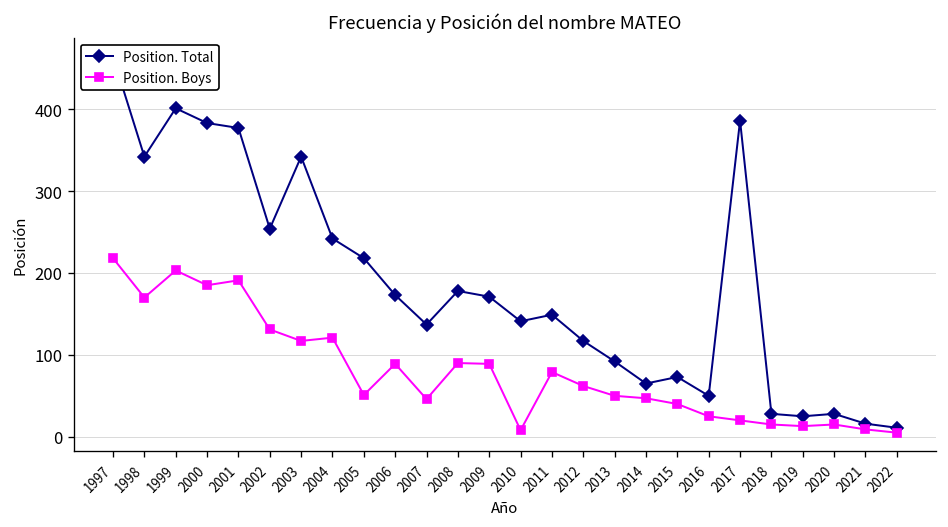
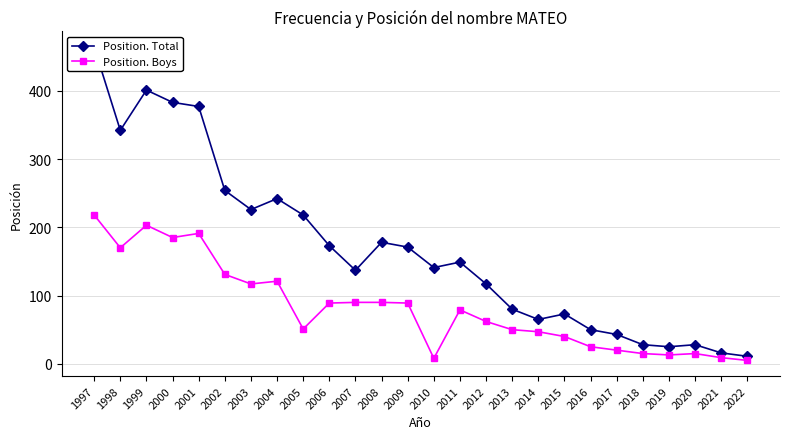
  {
    "Position. Total": {
      "1998": 340,
      "1999": 400,
      "2000": 380,
      "2001": 380,
      "2002": 250,
-     "2003": 340,
+     "2003": 230,
      "2004": 240,
      "2005": 220,
      "2006": 170,
      "2007": 140,
      "2008": 180,
      "2009": 170,
      "2010": 140,
      "2011": 150,
      "2012": 120,
-     "2013": 90,
+     "2013": 80,
      "2014": 70,
      "2015": 70,
      "2016": 50,
-     "2017": 390,
+     "2017": 40,
      "2018": 30,
      "2019": 30,
      "2020": 30,
      "2021": 20,
      "2022": 10
    },
    "Position. Boys": {
      "1997": 220,
      "1998": 170,
      "1999": 200,
      "2000": 190,
      "2001": 190,
      "2002": 130,
      "2003": 120,
      "2004": 120,
      "2005": 50,
      "2006": 90,
-     "2007": 50,
+     "2007": 90,
      "2008": 90,
      "2009": 90,
      "2010": 10,
      "2011": 80,
      "2012": 60,
      "2013": 50,
      "2014": 50,
      "2015": 40,
      "2016": 30,
      "2017": 20,
      "2018": 20,
      "2019": 10,
      "2020": 20,
      "2021": 10,
      "2022": 10
    }
  }
